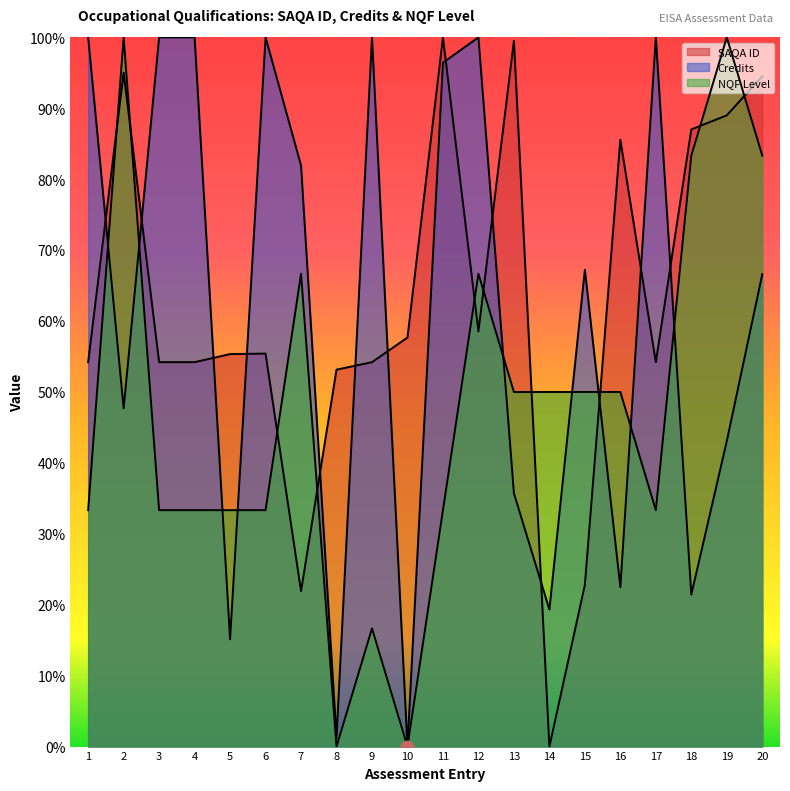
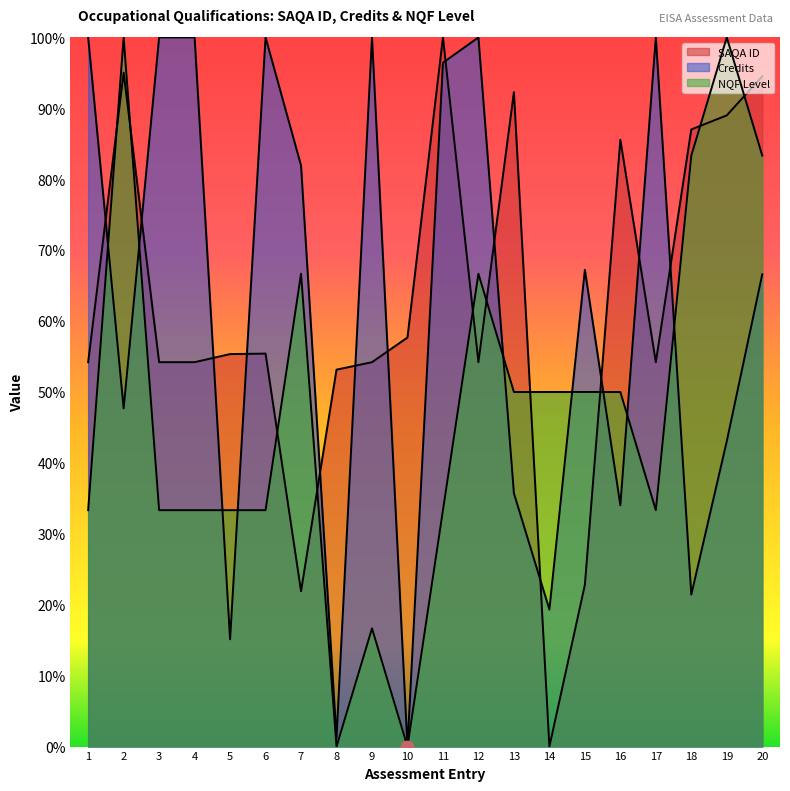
  {
    "SAQA ID": {
      "1": "54%",
      "2": "95%",
      "3": "54%",
      "4": "54%",
      "5": "55%",
      "6": "55%",
      "7": "22%",
      "8": "53%",
      "9": "54%",
      "10": "58%",
      "11": "100%",
-     "12": "59%",
-     "13": "100%",
+     "12": "54%",
+     "13": "92%",
      "14": "0%",
      "15": "23%",
      "16": "86%",
      "17": "54%",
      "18": "87%",
      "19": "89%"
    },
    "Credits": {
      "1": "100%",
      "2": "48%",
      "3": "100%",
      "4": "100%",
      "5": "15%",
      "6": "100%",
      "7": "82%",
      "8": "1%",
      "9": "100%",
      "11": "96%",
      "12": "100%",
      "13": "36%",
      "14": "19%",
      "15": "67%",
-     "16": "22%",
+     "16": "34%",
      "17": "100%",
      "18": "21%",
      "19": "43%",
      "20": "67%"
    },
    "NQF Level": {
      "1": "33%",
      "2": "100%",
      "3": "33%",
      "4": "33%",
      "5": "33%",
      "6": "33%",
      "7": "67%",
      "8": "0%",
      "9": "17%",
      "11": "33%",
      "12": "67%",
      "13": "50%",
      "14": "50%",
      "15": "50%",
      "16": "50%",
      "17": "33%",
      "18": "83%",
      "19": "100%",
      "20": "83%"
    }
  }
